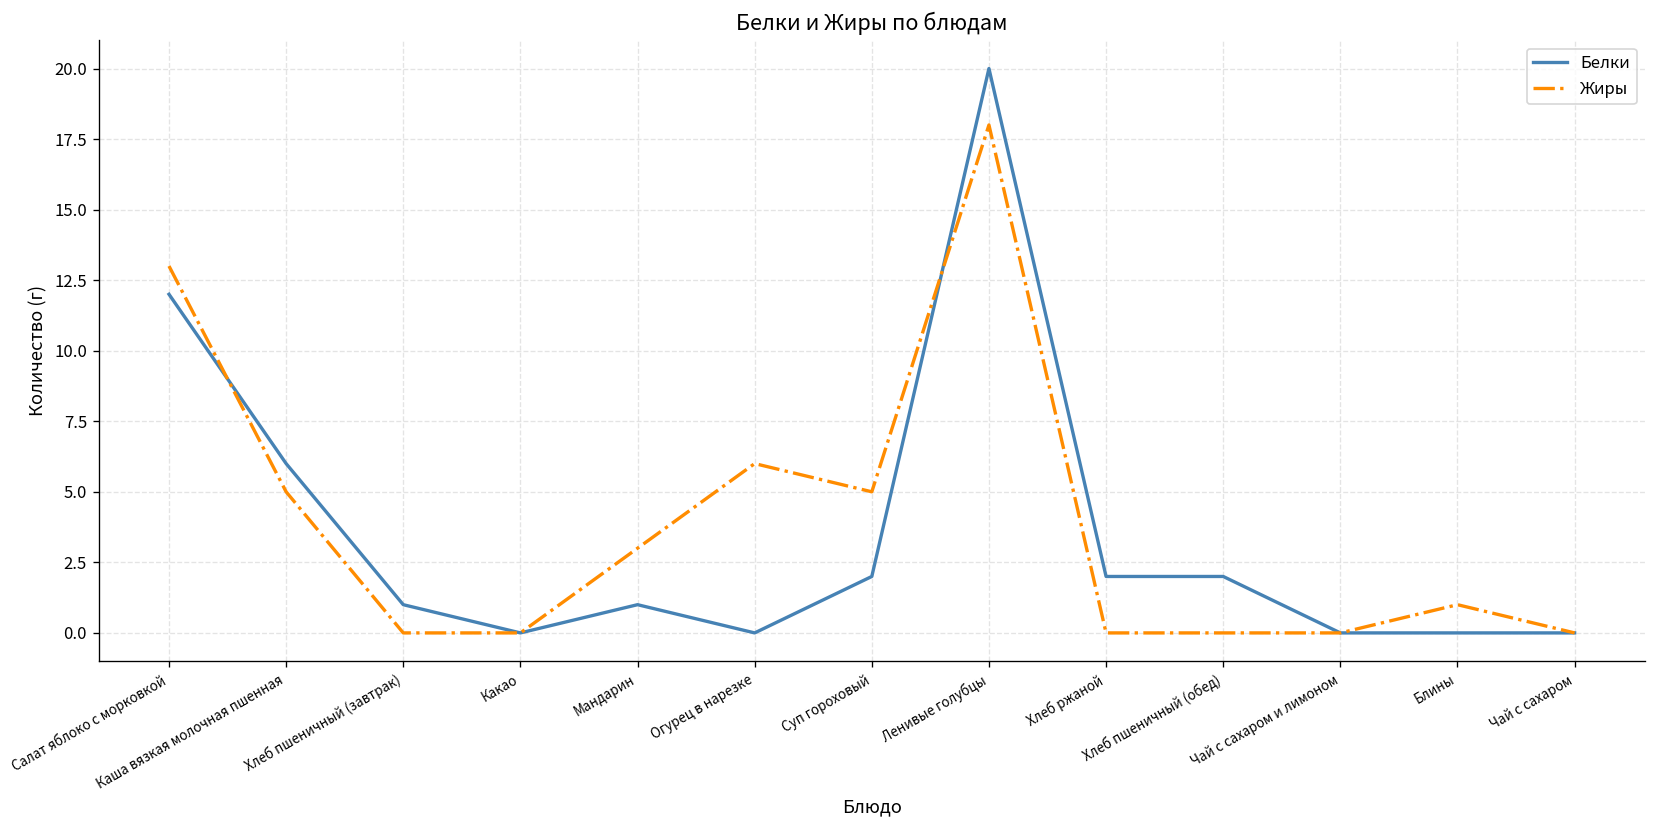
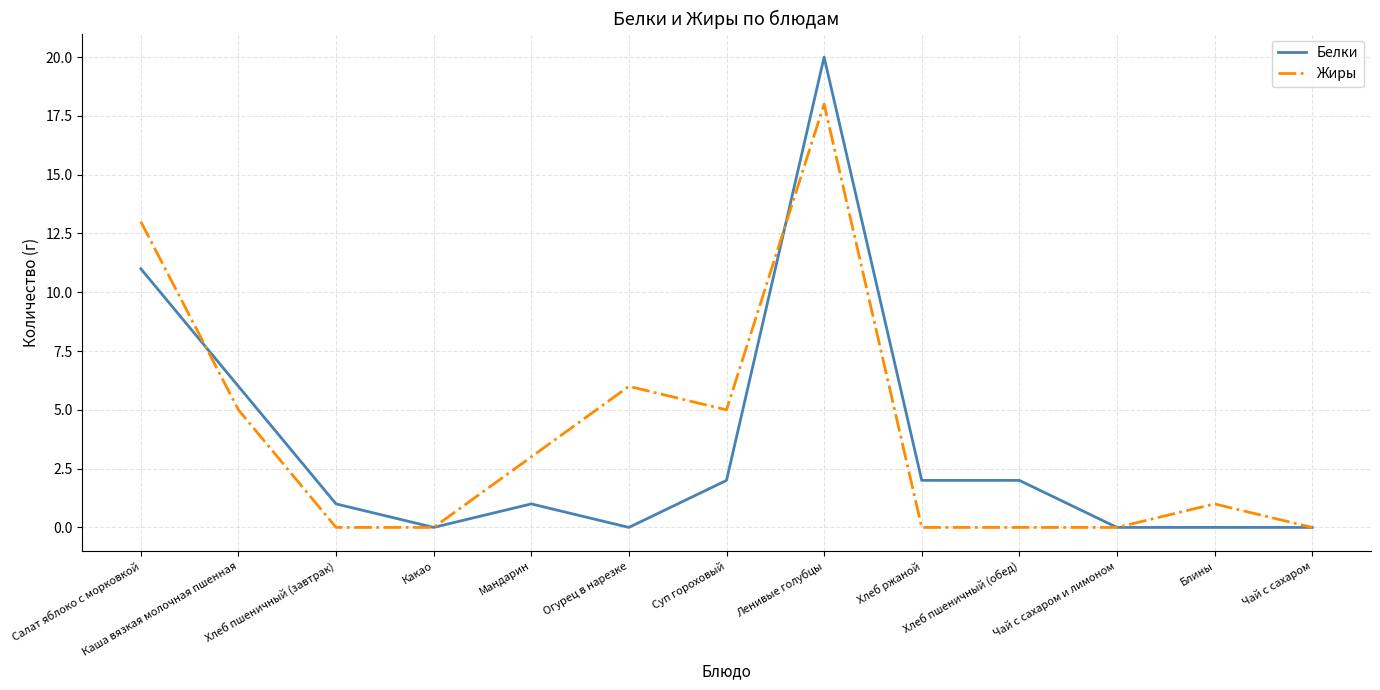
  {
    "Белки": {
-     "Салат яблоко с морковкой": 12,
+     "Салат яблоко с морковкой": 11,
      "Каша вязкая молочная пшенная": 6,
      "Хлеб пшеничный (завтрак)": 1,
      "Мандарин": 1,
      "Огурец в нарезке": 0,
      "Суп гороховый": 2,
      "Ленивые голубцы": 20,
      "Хлеб ржаной": 2,
      "Хлеб пшеничный (обед)": 2,
      "Блины": 0
    },
    "Жиры": {
      "Салат яблоко с морковкой": 13,
      "Каша вязкая молочная пшенная": 5,
      "Хлеб пшеничный (завтрак)": 0,
      "Мандарин": 3,
      "Огурец в нарезке": 6,
      "Суп гороховый": 5,
      "Ленивые голубцы": 18,
      "Хлеб ржаной": 0,
      "Хлеб пшеничный (обед)": 0,
      "Блины": 1
    }
  }
